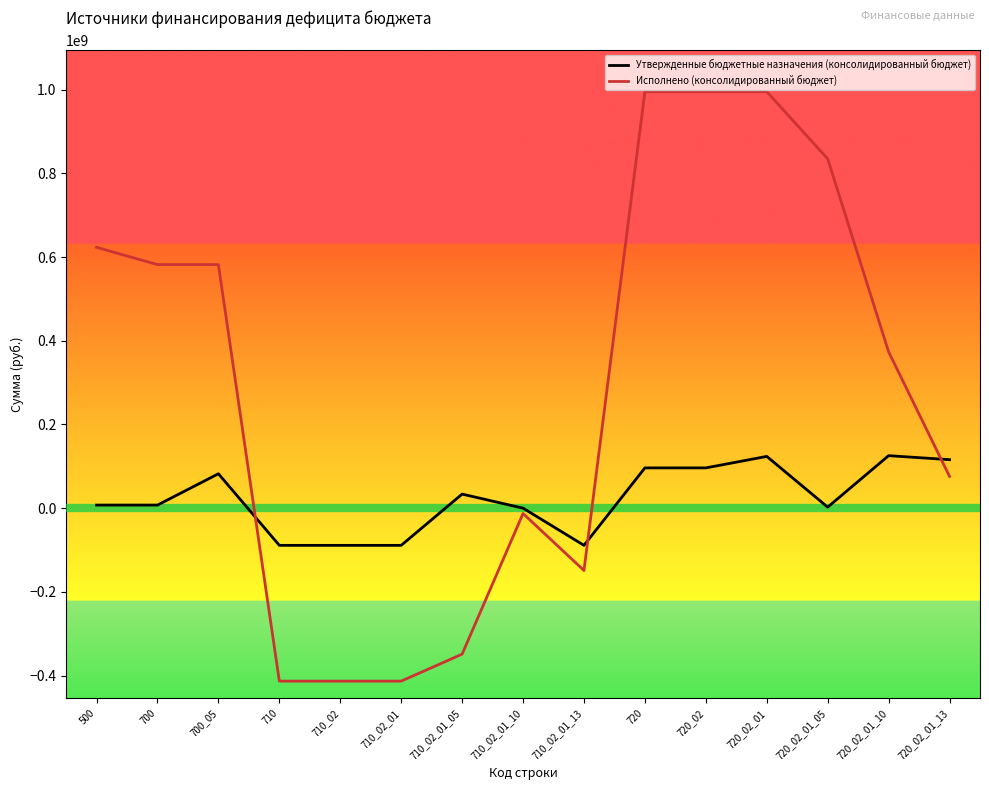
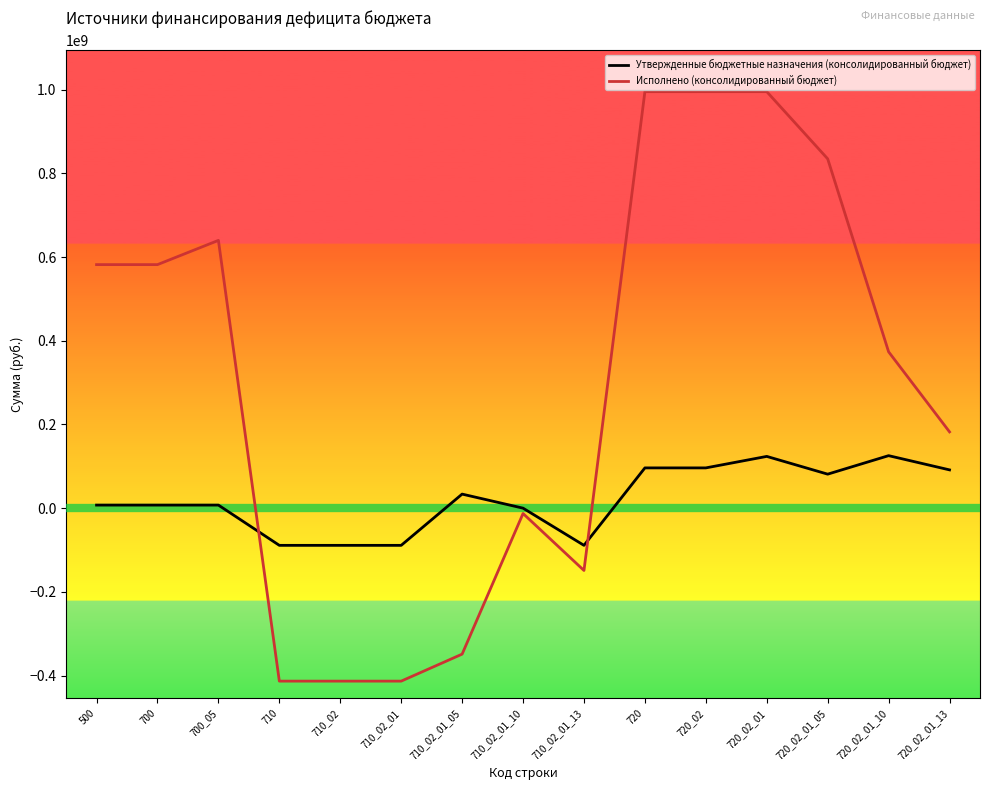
  {
    "Утвержденные бюджетные назначения (консолидированный бюджет)": {
      "500": 10000000,
      "700": 10000000,
-     "700_05": 80000000,
+     "700_05": 10000000,
      "710": -90000000,
      "710_02": -90000000,
      "710_02_01": -90000000,
      "710_02_01_05": 30000000,
      "710_02_01_10": 0,
      "710_02_01_13": -90000000,
      "720": 100000000,
      "720_02": 100000000,
      "720_02_01": 120000000,
-     "720_02_01_05": 0,
+     "720_02_01_05": 80000000,
      "720_02_01_10": 130000000,
-     "720_02_01_13": 120000000
+     "720_02_01_13": 90000000
    },
    "Исполнено (консолидированный бюджет)": {
-     "500": 620000000,
+     "500": 580000000,
      "700": 580000000,
-     "700_05": 580000000,
+     "700_05": 640000000,
      "710": -410000000,
      "710_02": -410000000,
      "710_02_01": -410000000,
      "710_02_01_05": -350000000,
      "710_02_01_10": -10000000,
      "710_02_01_13": -150000000,
      "720": 1000000000,
      "720_02": 1000000000,
      "720_02_01": 1000000000,
      "720_02_01_05": 830000000,
      "720_02_01_10": 370000000,
-     "720_02_01_13": 80000000
+     "720_02_01_13": 180000000
    }
  }
